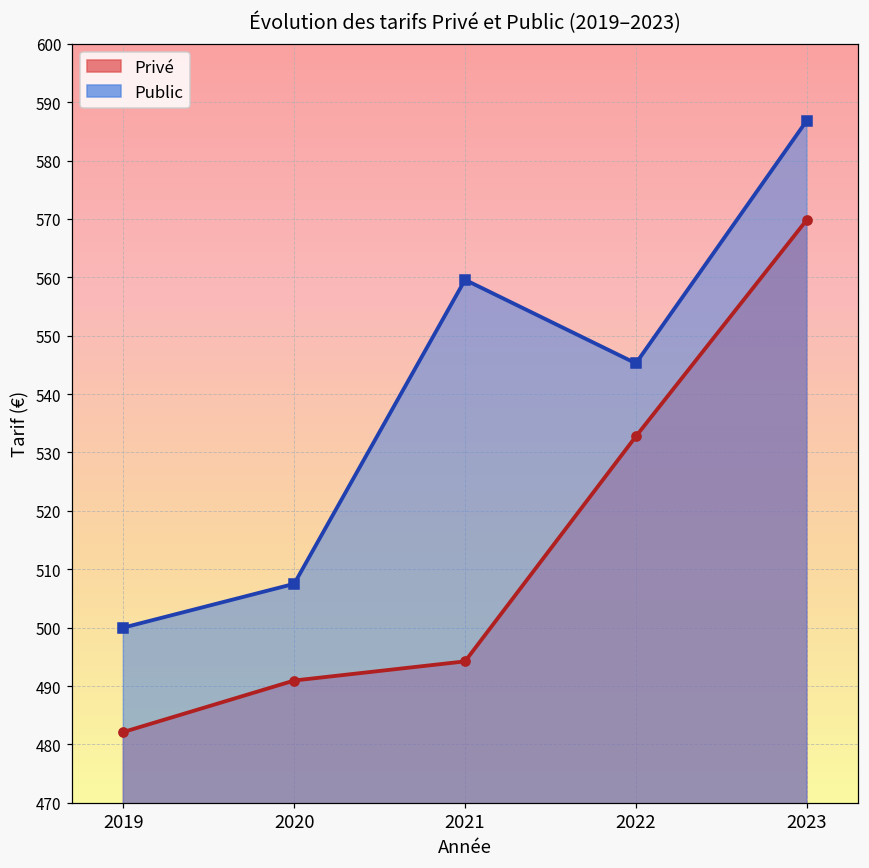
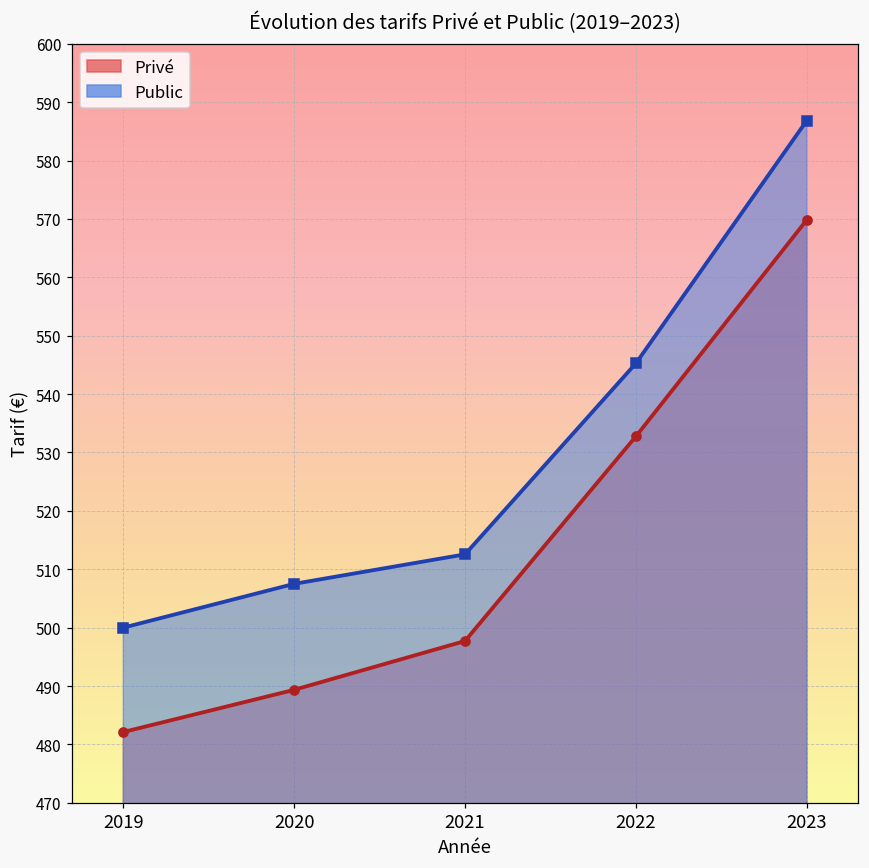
  {
    "Privé": {
      "2019": 482,
-     "2020": 491,
-     "2021": 494,
+     "2020": 489,
+     "2021": 498,
      "2022": 533,
      "2023": 570
    },
    "Public": {
      "2019": 500,
      "2020": 508,
-     "2021": 560,
+     "2021": 513,
      "2022": 545,
      "2023": 587
    }
  }
